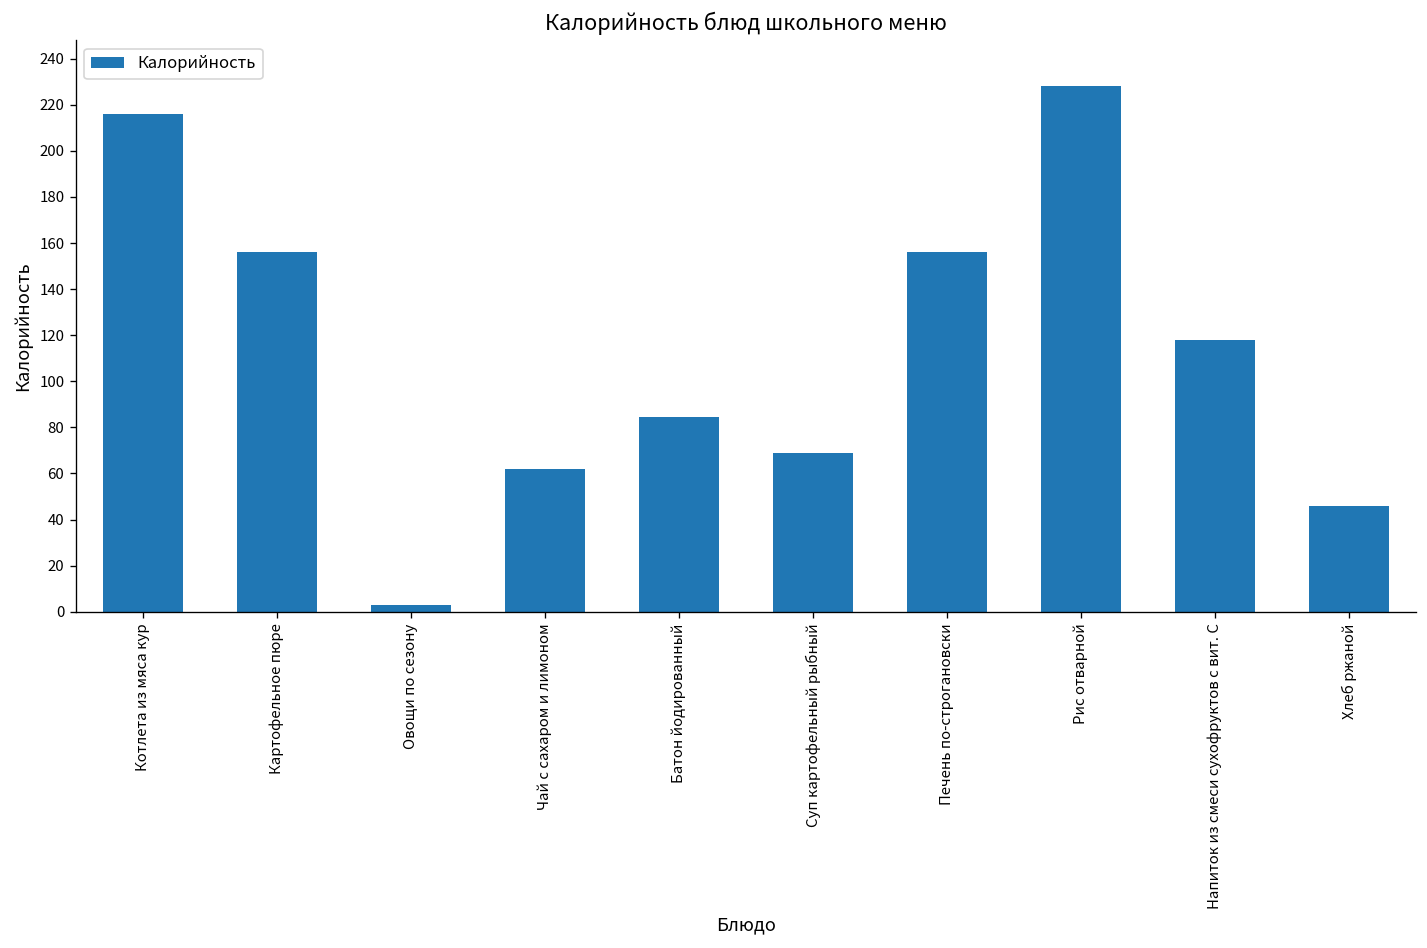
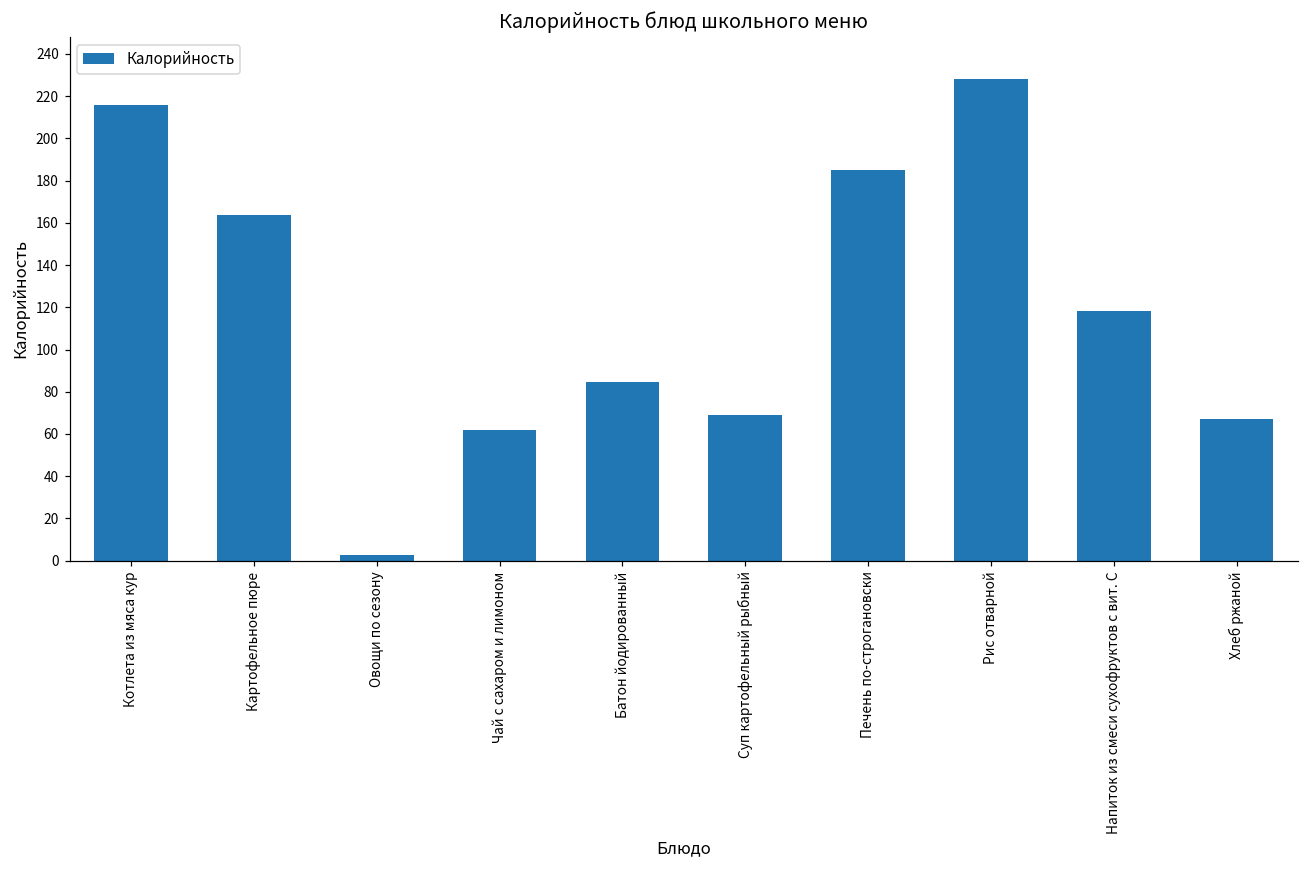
  {
    "Котлета из мяса кур": 216,
-   "Картофельное пюре": 156,
+   "Картофельное пюре": 164,
    "Овощи по сезону": 3,
    "Чай с сахаром и лимоном": 62,
    "Батон йодированный": 85,
    "Суп картофельный рыбный": 69,
-   "Печень по-строгановски": 156,
+   "Печень по-строгановски": 185,
    "Рис отварной": 228,
    "Напиток из смеси сухофруктов с вит. С": 118,
-   "Хлеб ржаной": 46
+   "Хлеб ржаной": 67
  }
